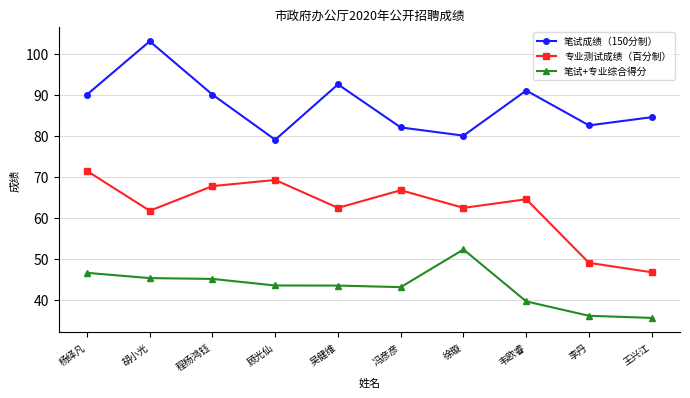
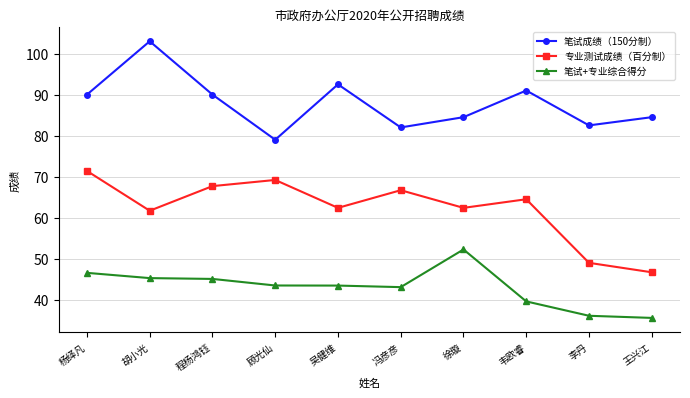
  {
    "笔试成绩（150分制）": {
      "杨绎凡": 90,
      "胡小光": 103,
      "程杨鸿钰": 90,
      "顾光仙": 79,
      "吴健维": 93,
      "冯彦彦": 82,
-     "徐璇": 80,
+     "徐璇": 85,
      "韦欧睿": 91,
      "李丹": 83,
      "王兴江": 85
    },
    "专业测试成绩（百分制）": {
      "杨绎凡": 71,
      "胡小光": 62,
      "程杨鸿钰": 68,
      "顾光仙": 69,
      "吴健维": 62,
      "冯彦彦": 67,
      "徐璇": 62,
      "韦欧睿": 65,
      "李丹": 49,
      "王兴江": 47
    },
    "笔试+专业综合得分": {
      "杨绎凡": 47,
      "胡小光": 45,
      "程杨鸿钰": 45,
      "顾光仙": 43,
      "吴健维": 43,
      "冯彦彦": 43,
      "徐璇": 52,
      "韦欧睿": 40,
      "李丹": 36,
      "王兴江": 36
    }
  }
